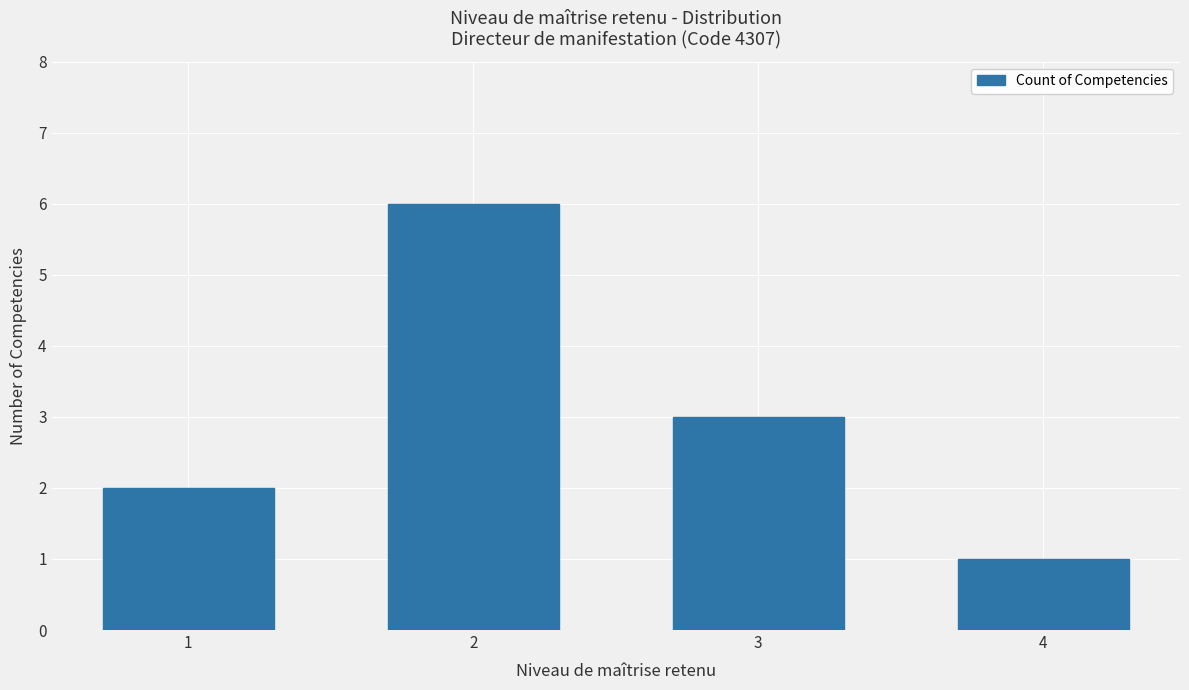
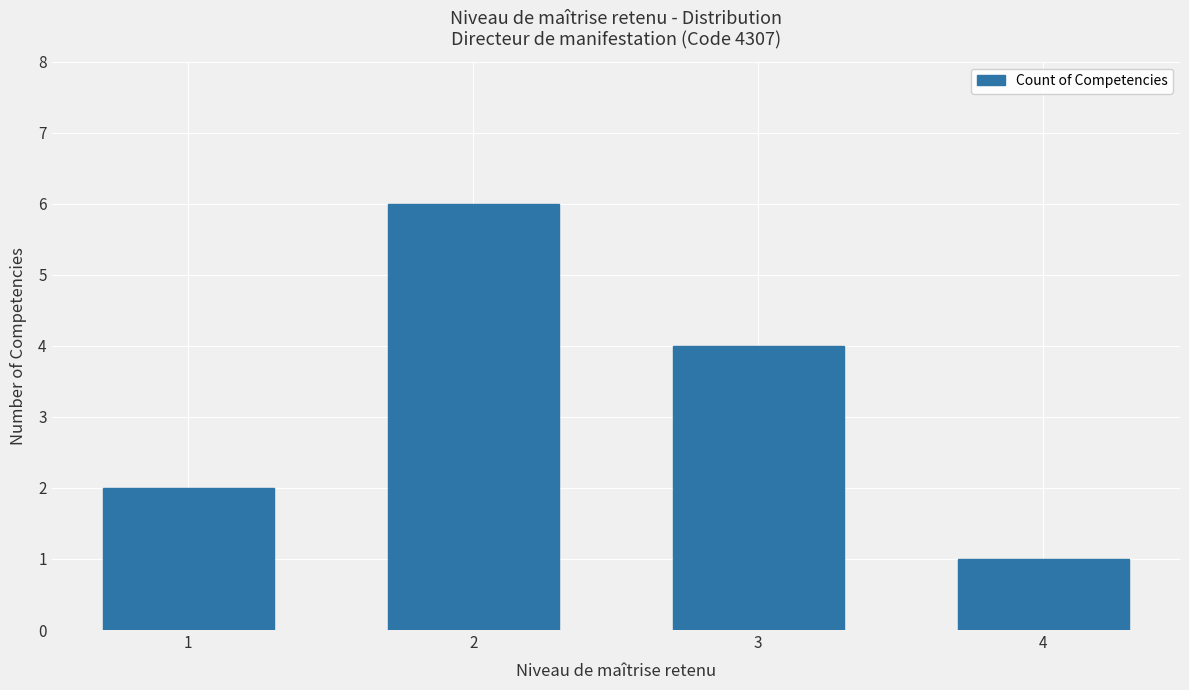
  {
    "1": 2,
    "2": 6,
-   "3": 3,
+   "3": 4,
    "4": 1
  }
